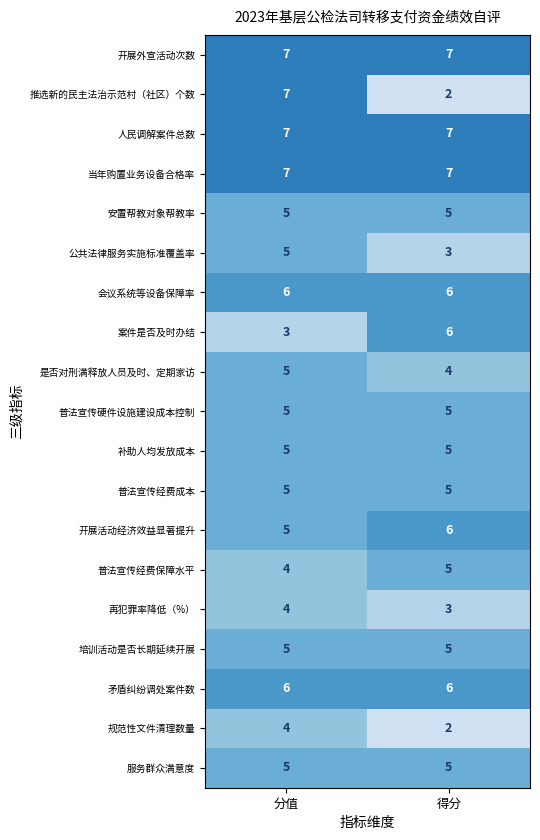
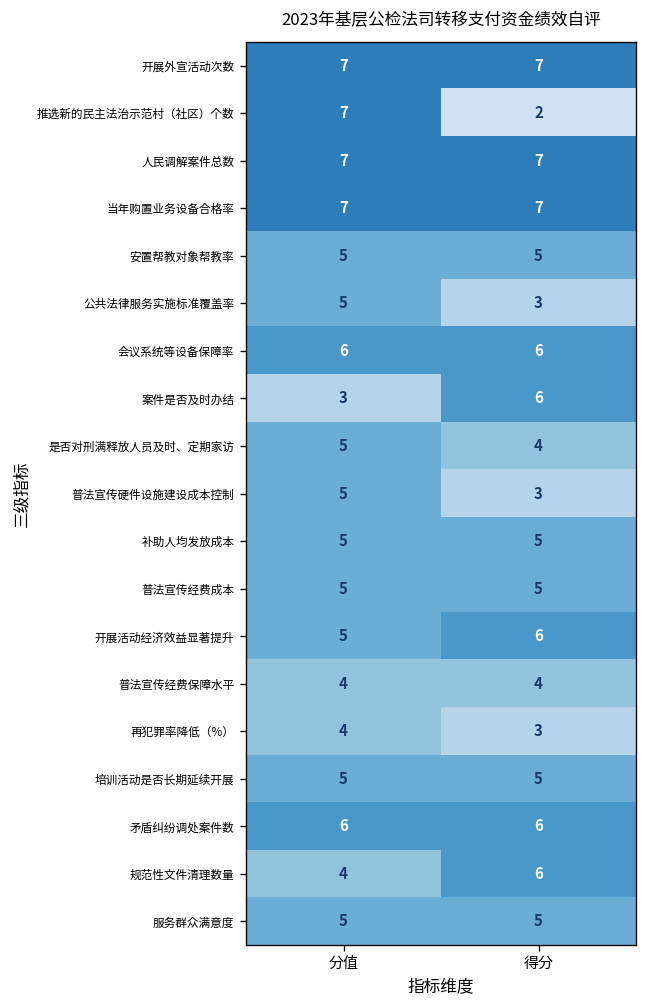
  {
    "开展外宣活动次数": {
      "分值": 7,
      "得分": 7
    },
    "推选新的民主法治示范村（社区）个数": {
      "分值": 7,
      "得分": 2
    },
    "人民调解案件总数": {
      "分值": 7,
      "得分": 7
    },
    "当年购置业务设备合格率": {
      "分值": 7,
      "得分": 7
    },
    "安置帮教对象帮教率": {
      "分值": 5,
      "得分": 5
    },
    "公共法律服务实施标准覆盖率": {
      "分值": 5,
      "得分": 3
    },
    "会议系统等设备保障率": {
      "分值": 6,
      "得分": 6
    },
    "案件是否及时办结": {
      "分值": 3,
      "得分": 6
    },
    "是否对刑满释放人员及时、定期家访": {
      "分值": 5,
      "得分": 4
    },
    "普法宣传硬件设施建设成本控制": {
      "分值": 5,
-     "得分": 5
+     "得分": 3
    },
    "补助人均发放成本": {
      "分值": 5,
      "得分": 5
    },
    "普法宣传经费成本": {
      "分值": 5,
      "得分": 5
    },
    "开展活动经济效益显著提升": {
      "分值": 5,
      "得分": 6
    },
    "普法宣传经费保障水平": {
      "分值": 4,
-     "得分": 5
+     "得分": 4
    },
    "再犯罪率降低（%）": {
      "分值": 4,
      "得分": 3
    },
    "培训活动是否长期延续开展": {
      "分值": 5,
      "得分": 5
    },
    "矛盾纠纷调处案件数": {
      "分值": 6,
      "得分": 6
    },
    "规范性文件清理数量": {
      "分值": 4,
-     "得分": 2
+     "得分": 6
    },
    "服务群众满意度": {
      "分值": 5,
      "得分": 5
    }
  }
